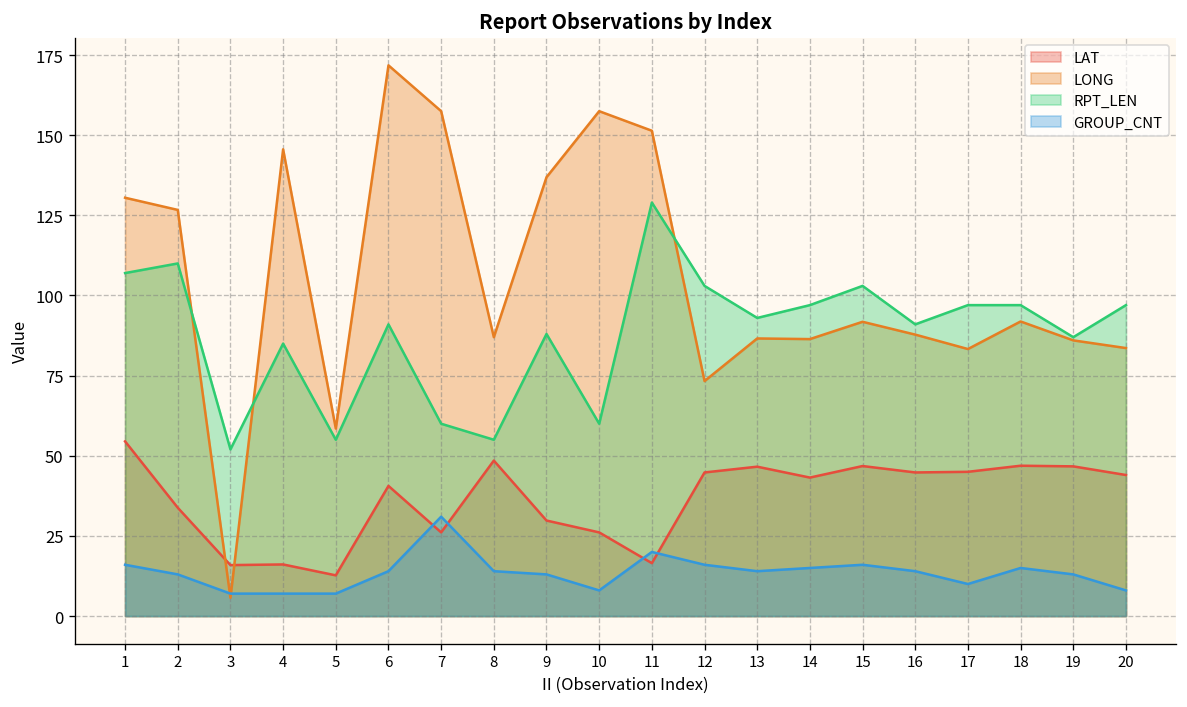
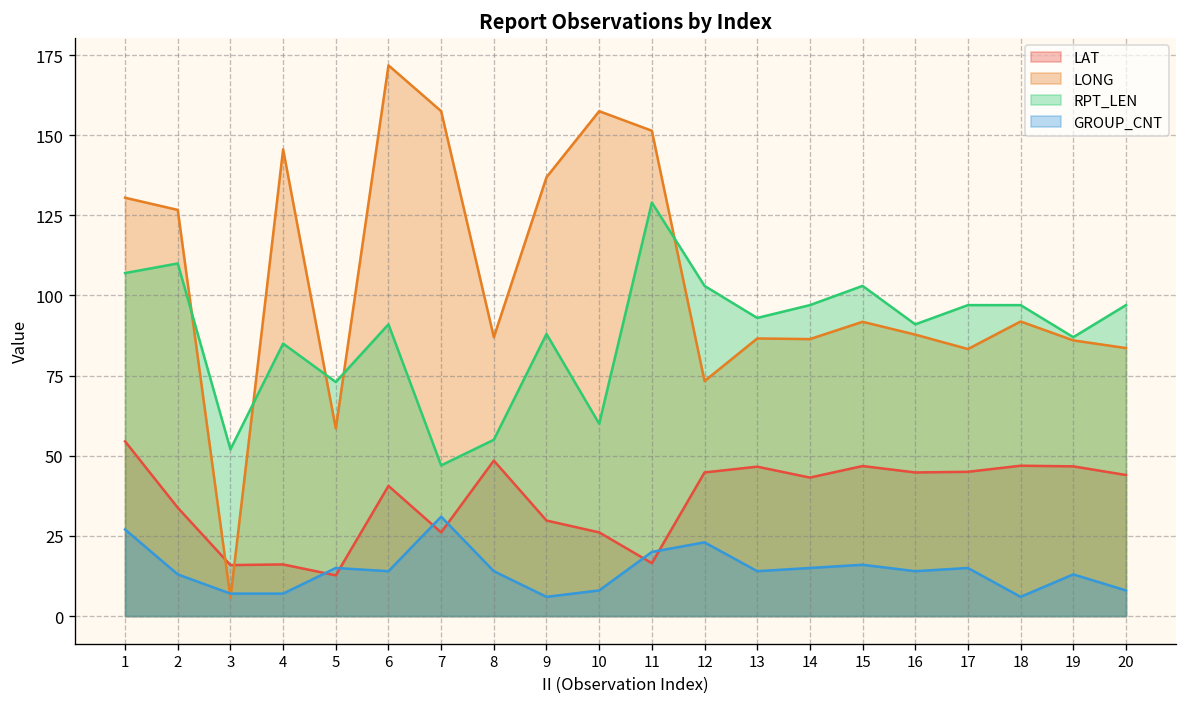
  {
    "RPT_LEN": {
      "1": 107,
      "2": 110,
      "3": 52,
      "4": 85,
-     "5": 55,
+     "5": 73,
      "6": 91,
-     "7": 60,
+     "7": 47,
      "8": 55,
      "9": 88,
      "10": 60,
      "11": 129,
      "12": 103,
      "13": 93,
      "14": 97,
      "15": 103,
      "16": 91,
      "17": 97,
      "18": 97,
      "19": 87,
      "20": 97
    },
    "GROUP_CNT": {
-     "1": 16,
+     "1": 27,
      "2": 13,
      "3": 7,
      "4": 7,
-     "5": 7,
+     "5": 15,
      "6": 14,
      "7": 31,
      "8": 14,
-     "9": 13,
+     "9": 6,
      "10": 8,
      "11": 20,
-     "12": 16,
+     "12": 23,
      "13": 14,
      "14": 15,
      "15": 16,
      "16": 14,
-     "17": 10,
-     "18": 15,
+     "17": 15,
+     "18": 6,
      "19": 13,
      "20": 8
    }
  }
